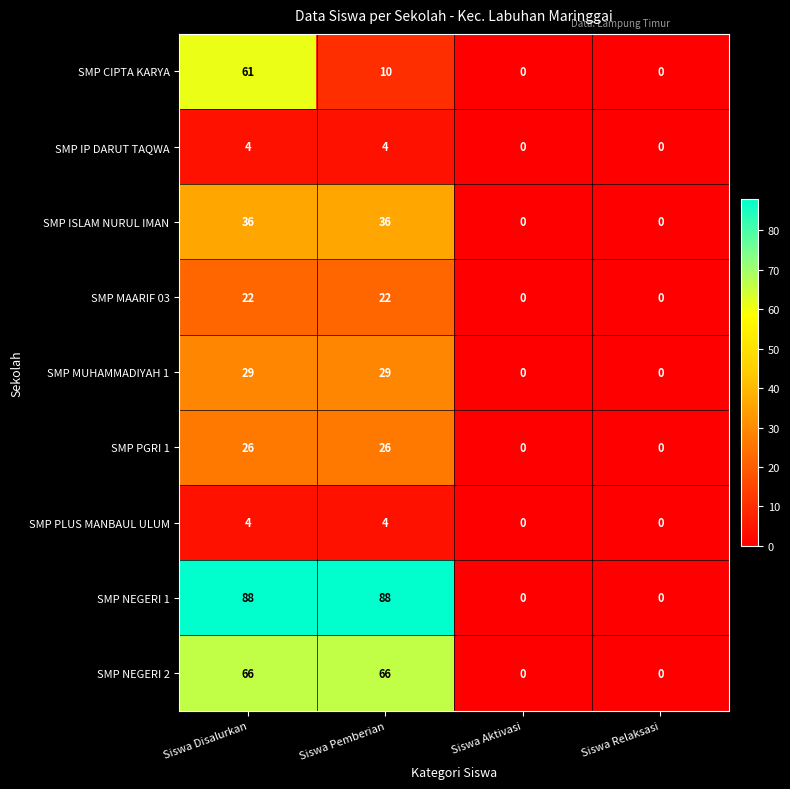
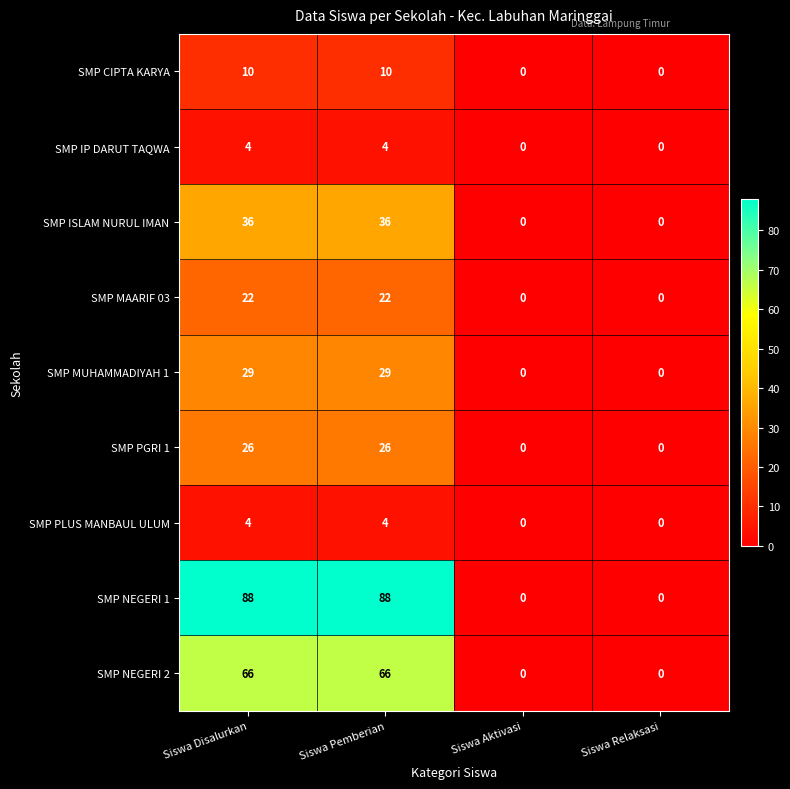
  {
    "SMP CIPTA KARYA": {
-     "Siswa Disalurkan": 61,
+     "Siswa Disalurkan": 10,
      "Siswa Pemberian": 10,
      "Siswa Aktivasi": 0,
      "Siswa Relaksasi": 0
    },
    "SMP IP DARUT TAQWA": {
      "Siswa Disalurkan": 4,
      "Siswa Pemberian": 4,
      "Siswa Aktivasi": 0,
      "Siswa Relaksasi": 0
    },
    "SMP ISLAM NURUL IMAN": {
      "Siswa Disalurkan": 36,
      "Siswa Pemberian": 36,
      "Siswa Aktivasi": 0,
      "Siswa Relaksasi": 0
    },
    "SMP MAARIF 03": {
      "Siswa Disalurkan": 22,
      "Siswa Pemberian": 22,
      "Siswa Aktivasi": 0,
      "Siswa Relaksasi": 0
    },
    "SMP MUHAMMADIYAH 1": {
      "Siswa Disalurkan": 29,
      "Siswa Pemberian": 29,
      "Siswa Aktivasi": 0,
      "Siswa Relaksasi": 0
    },
    "SMP PGRI 1": {
      "Siswa Disalurkan": 26,
      "Siswa Pemberian": 26,
      "Siswa Aktivasi": 0,
      "Siswa Relaksasi": 0
    },
    "SMP PLUS MANBAUL ULUM": {
      "Siswa Disalurkan": 4,
      "Siswa Pemberian": 4,
      "Siswa Aktivasi": 0,
      "Siswa Relaksasi": 0
    },
    "SMP NEGERI 1": {
      "Siswa Disalurkan": 88,
      "Siswa Pemberian": 88,
      "Siswa Aktivasi": 0,
      "Siswa Relaksasi": 0
    },
    "SMP NEGERI 2": {
      "Siswa Disalurkan": 66,
      "Siswa Pemberian": 66,
      "Siswa Aktivasi": 0,
      "Siswa Relaksasi": 0
    }
  }
